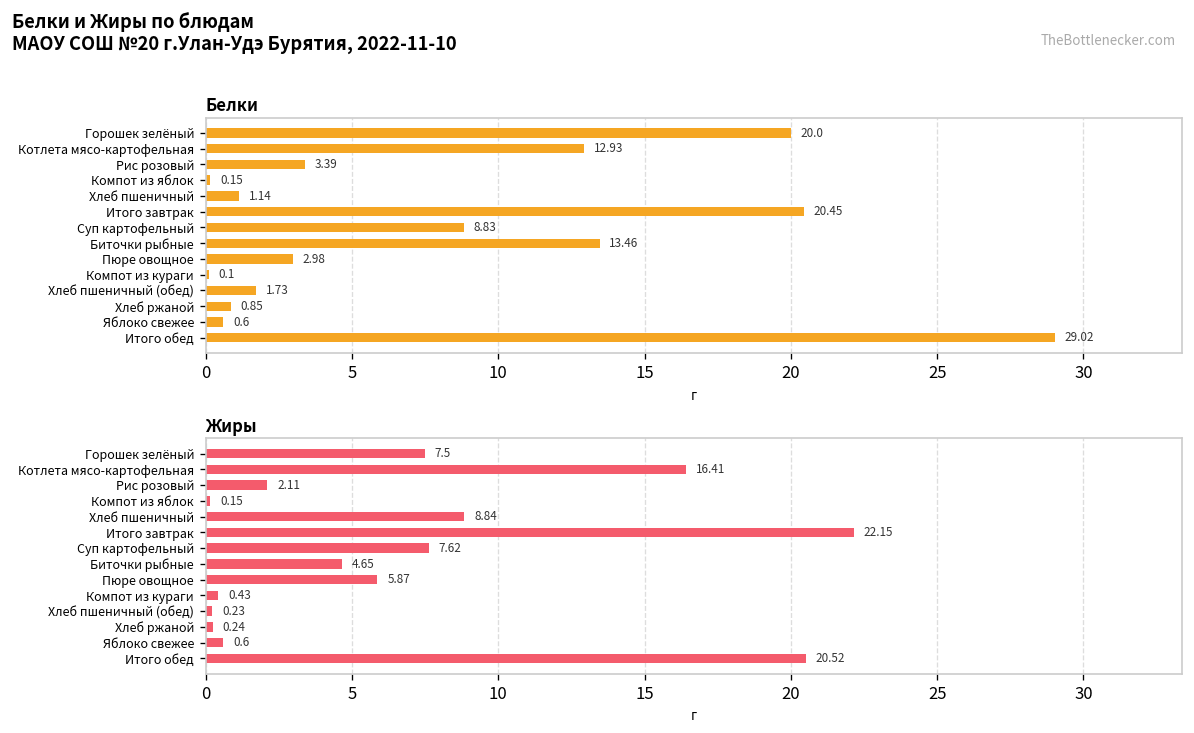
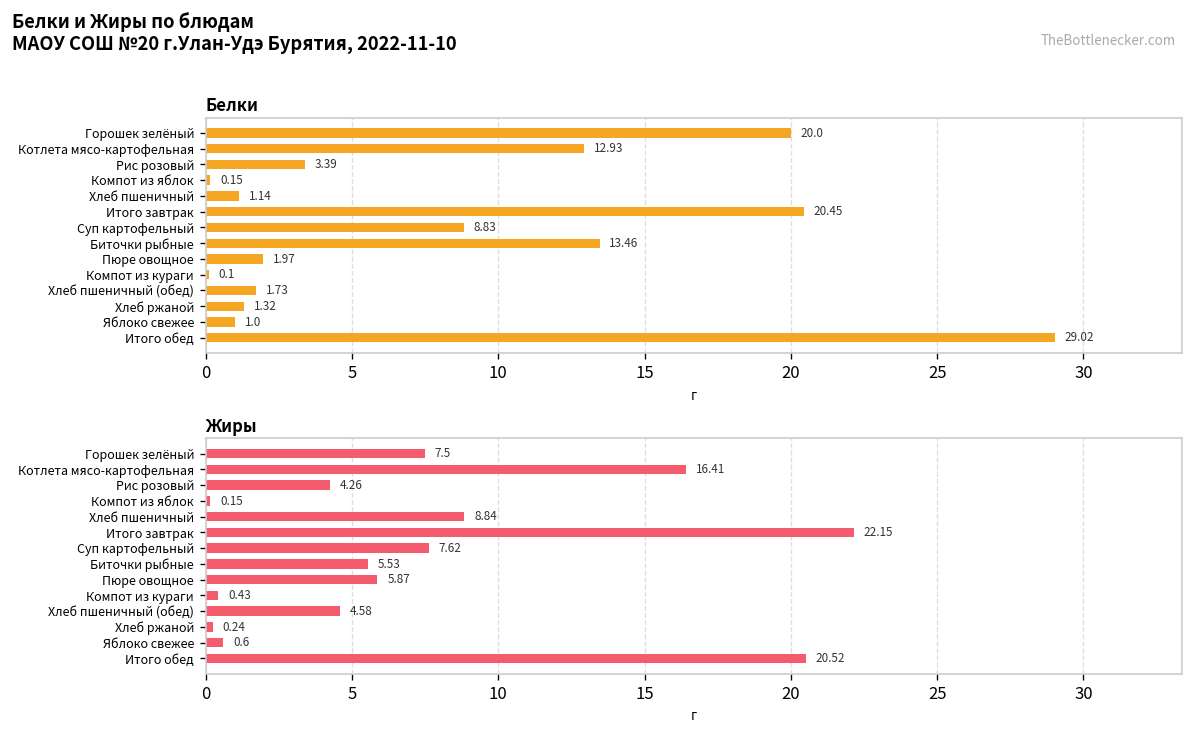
  {
    "Белки": {
      "Горошек зелёный": 20.0,
      "Котлета мясо-картофельная": 12.93,
      "Рис розовый": 3.39,
      "Компот из яблок": 0.15,
      "Хлеб пшеничный": 1.14,
      "Итого завтрак": 20.45,
      "Суп картофельный": 8.83,
      "Биточки рыбные": 13.46,
-     "Пюре овощное": 2.98,
+     "Пюре овощное": 1.97,
      "Компот из кураги": 0.1,
      "Хлеб пшеничный (обед)": 1.73,
-     "Хлеб ржаной": 0.85,
-     "Яблоко свежее": 0.6,
+     "Хлеб ржаной": 1.32,
+     "Яблоко свежее": 1.0,
      "Итого обед": 29.02
    },
    "Жиры": {
      "Горошек зелёный": 7.5,
      "Котлета мясо-картофельная": 16.41,
-     "Рис розовый": 2.11,
+     "Рис розовый": 4.26,
      "Компот из яблок": 0.15,
      "Хлеб пшеничный": 8.84,
      "Итого завтрак": 22.15,
      "Суп картофельный": 7.62,
-     "Биточки рыбные": 4.65,
+     "Биточки рыбные": 5.53,
      "Пюре овощное": 5.87,
      "Компот из кураги": 0.43,
-     "Хлеб пшеничный (обед)": 0.23,
+     "Хлеб пшеничный (обед)": 4.58,
      "Хлеб ржаной": 0.24,
      "Яблоко свежее": 0.6,
      "Итого обед": 20.52
    }
  }
